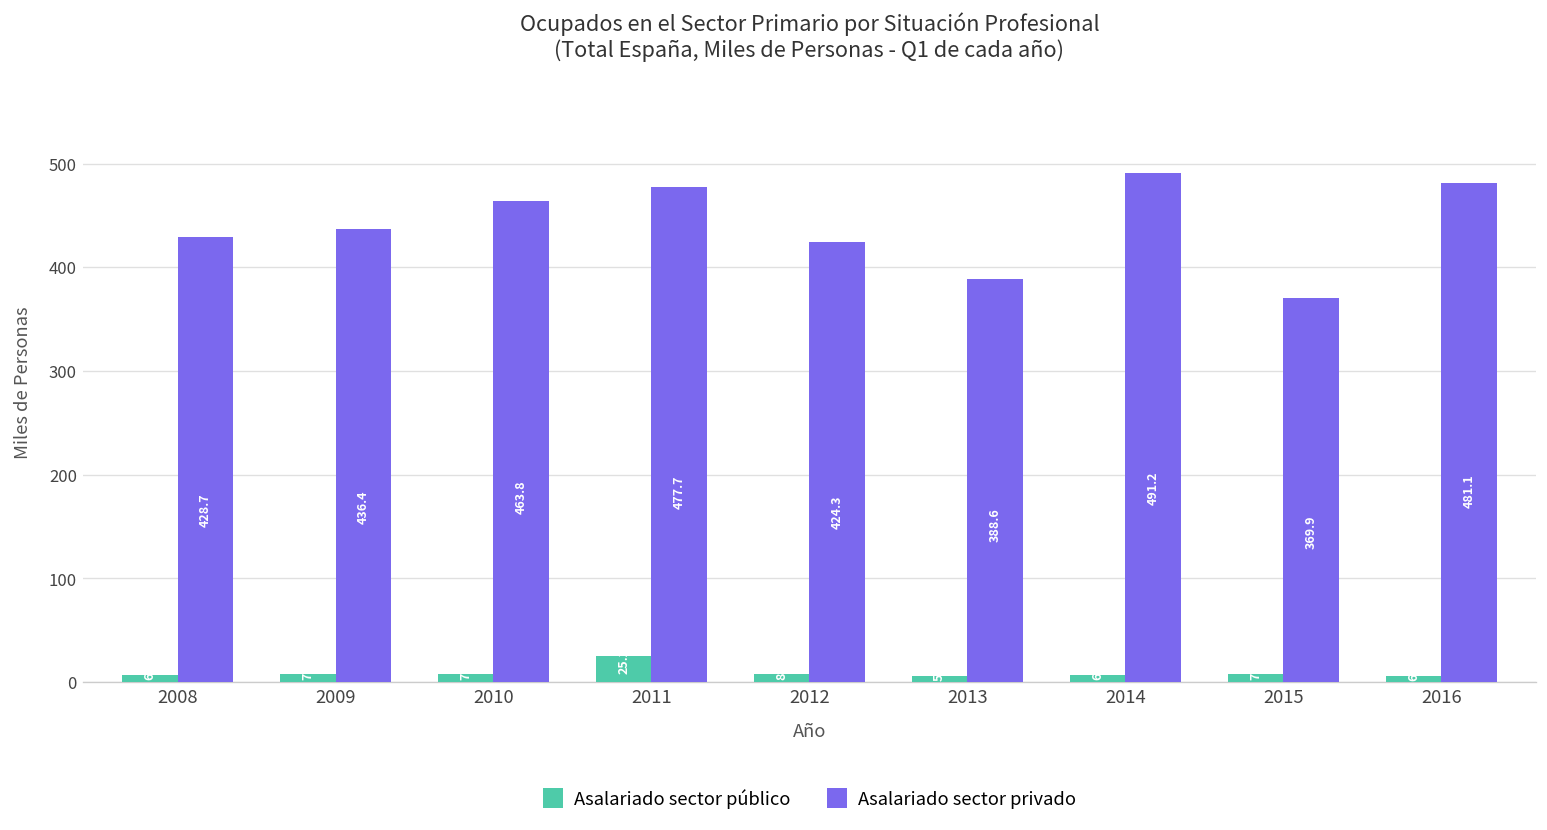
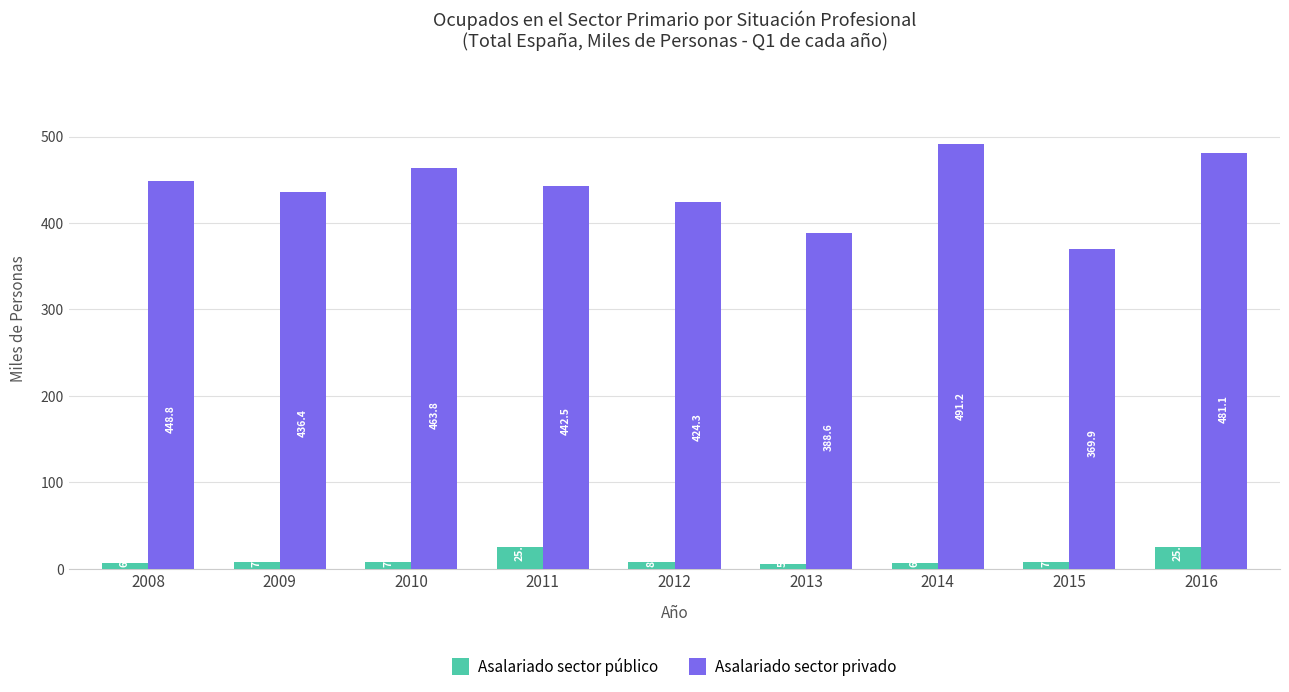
  {
    "Asalariado sector público": {
      "2008": 10,
      "2009": 10,
      "2010": 10,
      "2012": 10,
      "2013": 10,
      "2014": 10,
      "2015": 10,
-     "2016": 10
+     "2016": 30
    },
    "Asalariado sector privado": {
-     "2008": 428.7,
+     "2008": 448.8,
      "2009": 436.4,
      "2010": 463.8,
-     "2011": 477.7,
+     "2011": 442.5,
      "2012": 424.3,
      "2013": 388.6,
      "2014": 491.2,
      "2015": 369.9,
      "2016": 481.1
    }
  }
